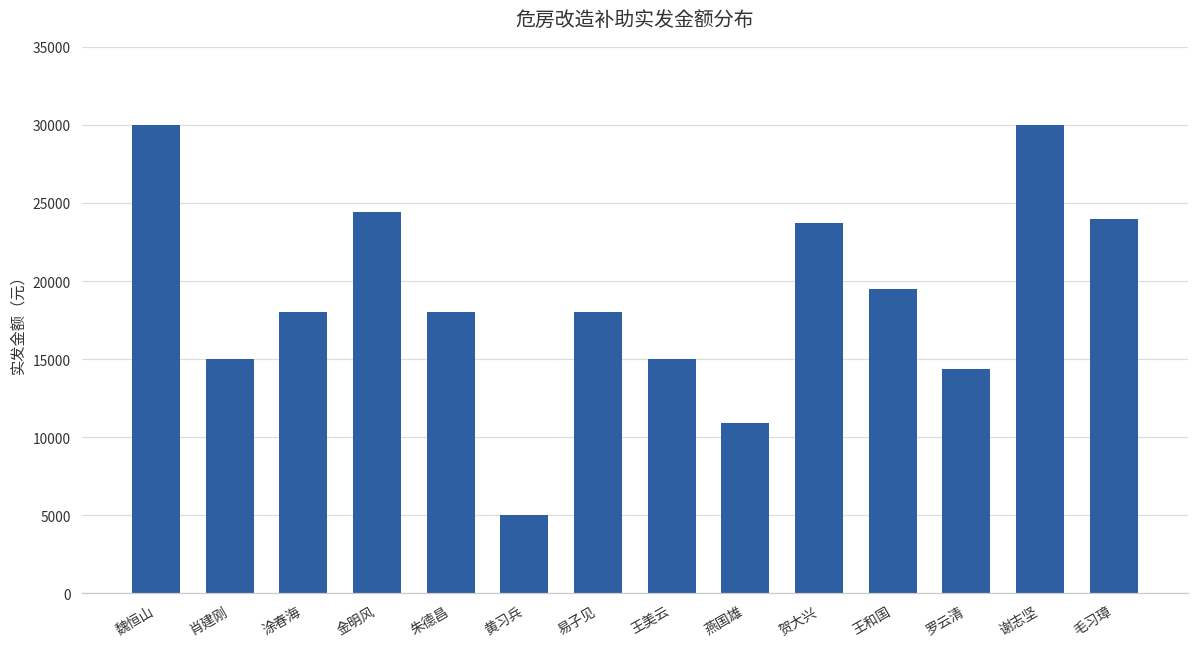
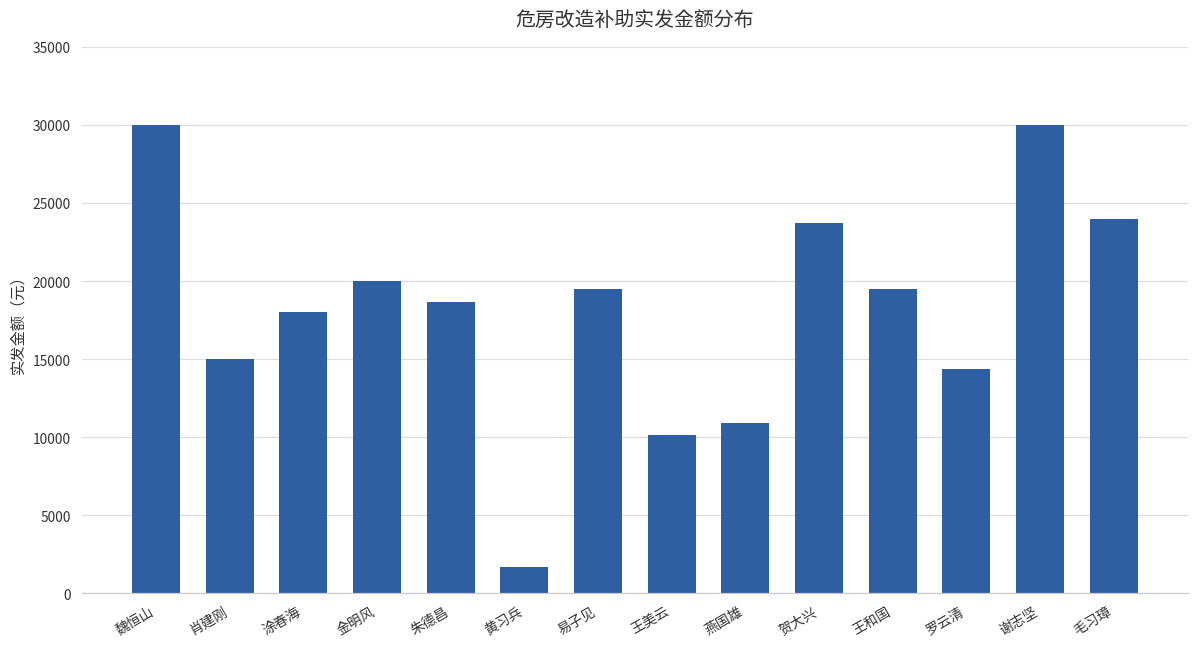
  {
    "魏恒山": 30000,
    "肖建刚": 15000,
    "涂春海": 18000,
-   "金明风": 24400,
-   "朱德昌": 18000,
-   "黄习兵": 5000,
-   "易子见": 18000,
-   "王美云": 15000,
+   "金明风": 20000,
+   "朱德昌": 18600,
+   "黄习兵": 1700,
+   "易子见": 19500,
+   "王美云": 10200,
    "燕国雄": 10900,
    "贺大兴": 23700,
    "王和国": 19500,
    "罗云清": 14300,
    "谢志坚": 30000,
    "毛习璋": 24000
  }
